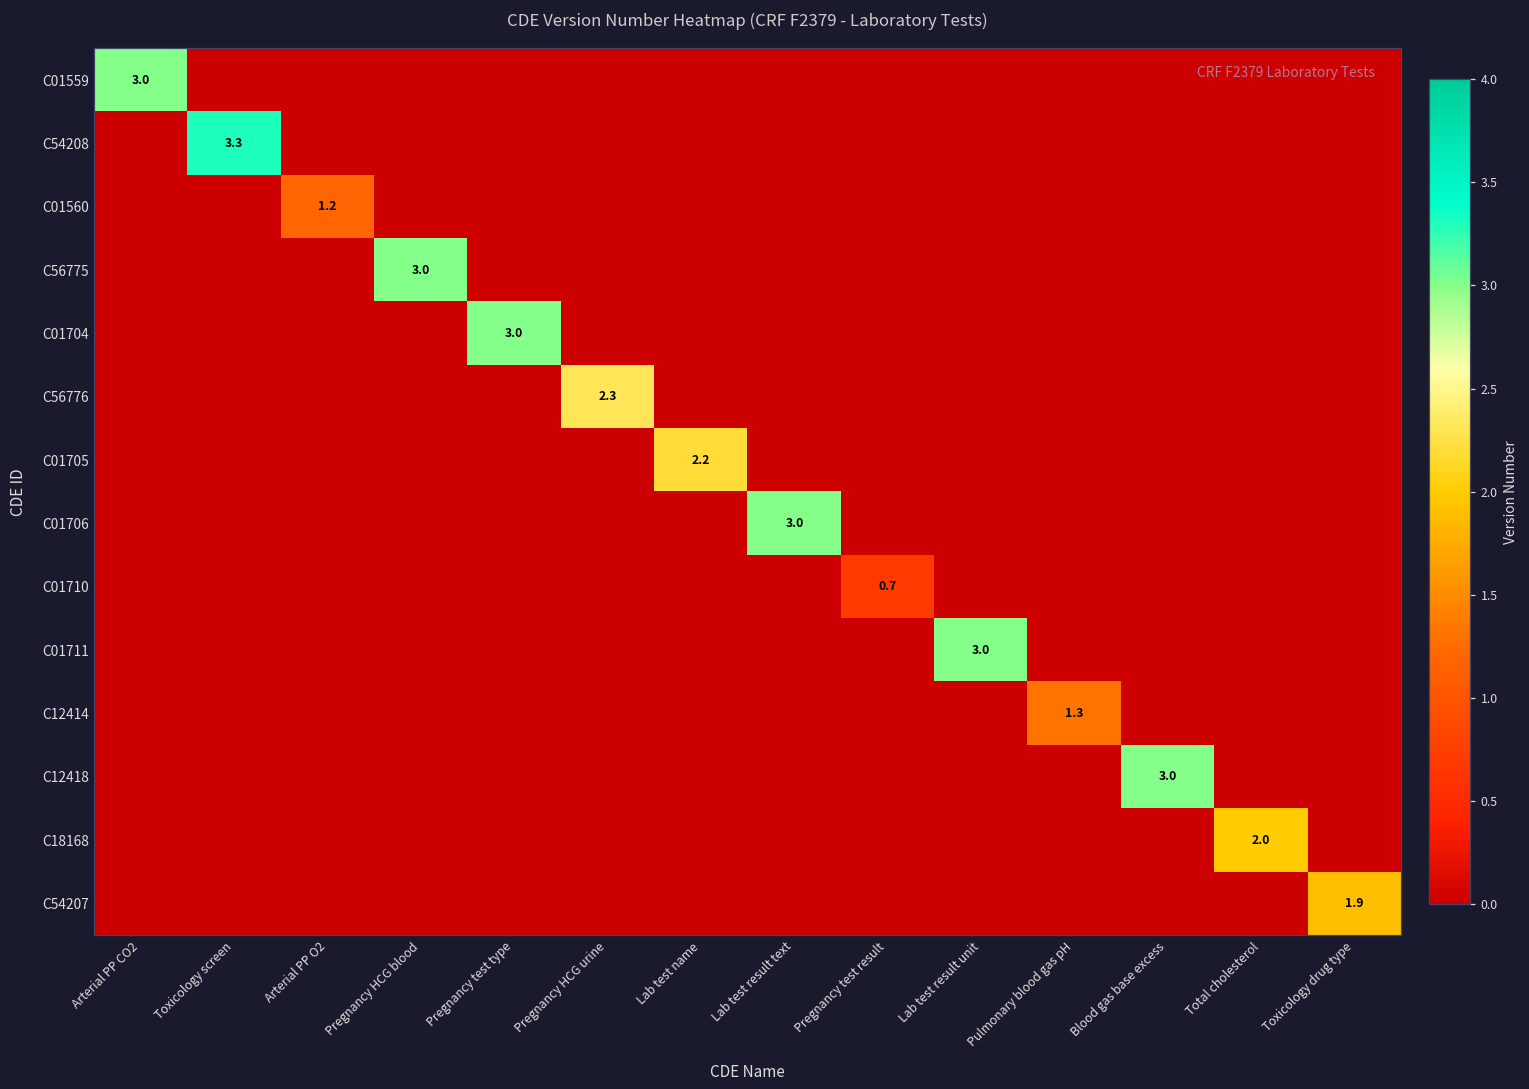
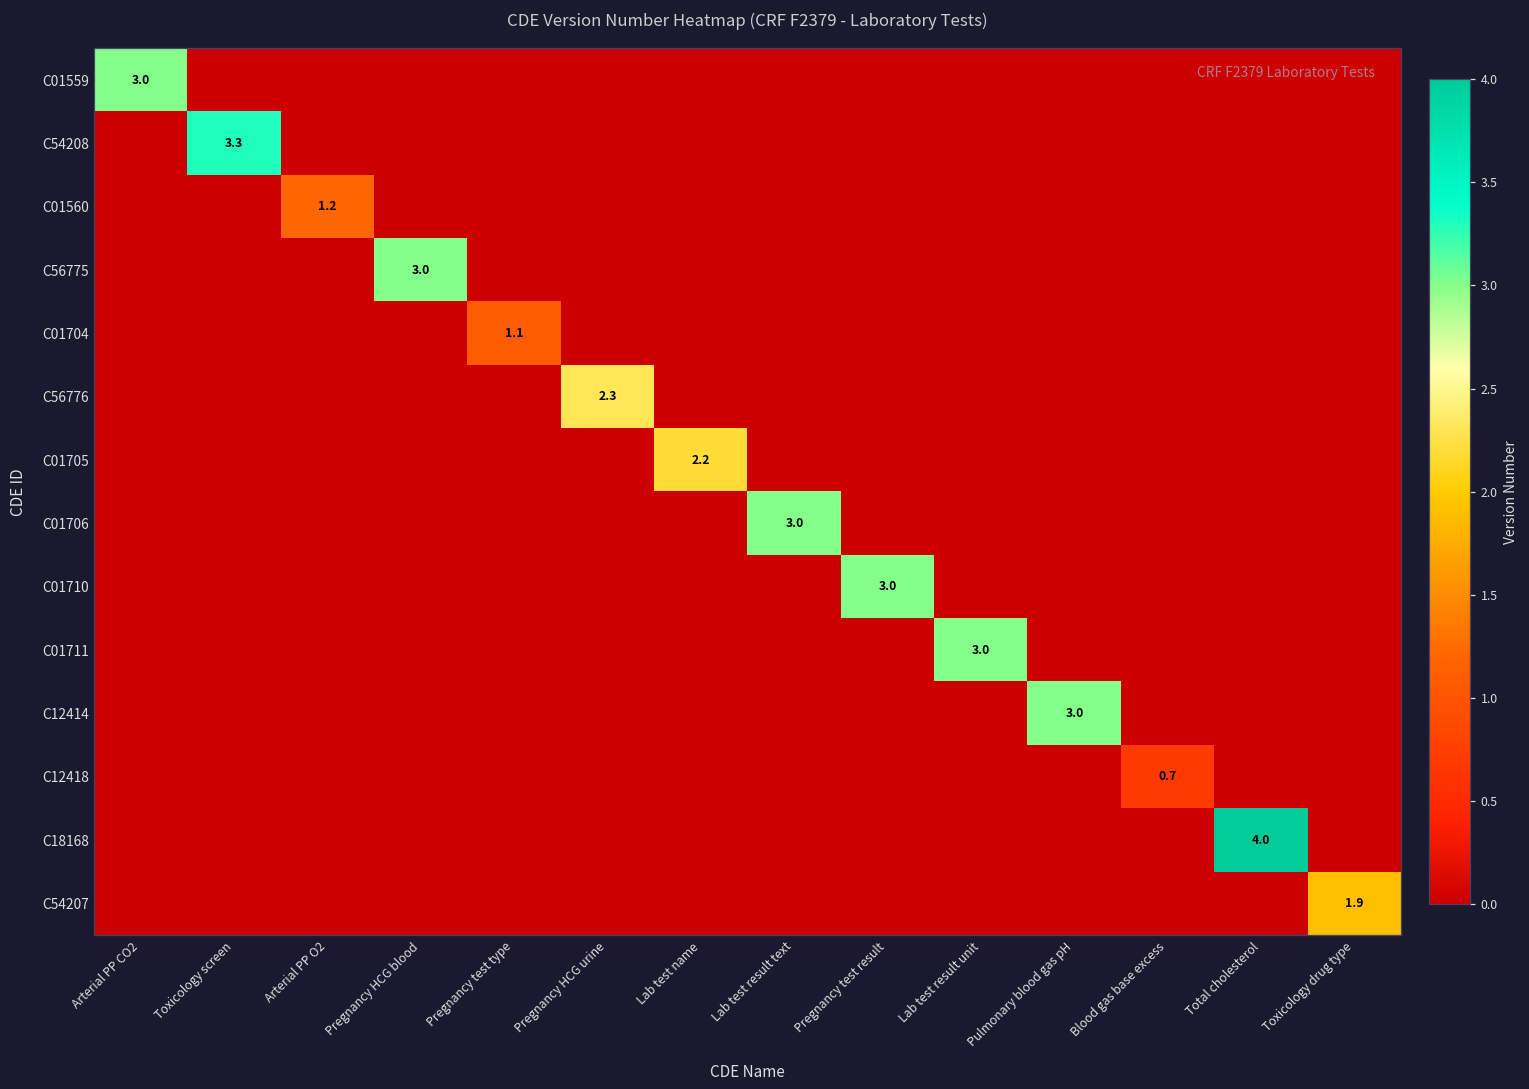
  {
    "C01559": {
      "Arterial PP CO2": 3.0
    },
    "C54208": {
      "Toxicology screen": 3.3
    },
    "C01560": {
      "Arterial PP O2": 1.2
    },
    "C56775": {
      "Pregnancy HCG blood": 3.0
    },
    "C01704": {
-     "Pregnancy test type": 3.0
+     "Pregnancy test type": 1.1
    },
    "C56776": {
      "Pregnancy HCG urine": 2.3
    },
    "C01705": {
      "Lab test name": 2.2
    },
    "C01706": {
      "Lab test result text": 3.0
    },
    "C01710": {
-     "Pregnancy test result": 0.7
+     "Pregnancy test result": 3.0
    },
    "C01711": {
      "Lab test result unit": 3.0
    },
    "C12414": {
-     "Pulmonary blood gas pH": 1.3
+     "Pulmonary blood gas pH": 3.0
    },
    "C12418": {
-     "Blood gas base excess": 3.0
+     "Blood gas base excess": 0.7
    },
    "C18168": {
-     "Total cholesterol": 2.0
+     "Total cholesterol": 4.0
    },
    "C54207": {
      "Toxicology drug type": 1.9
    }
  }
